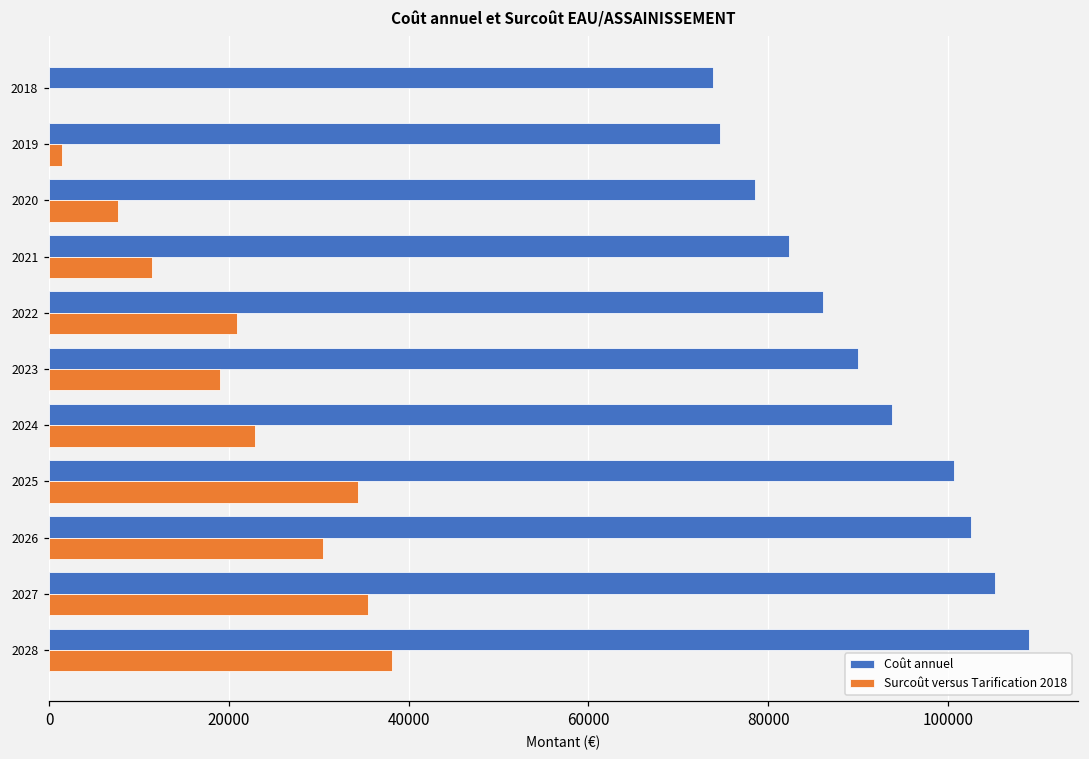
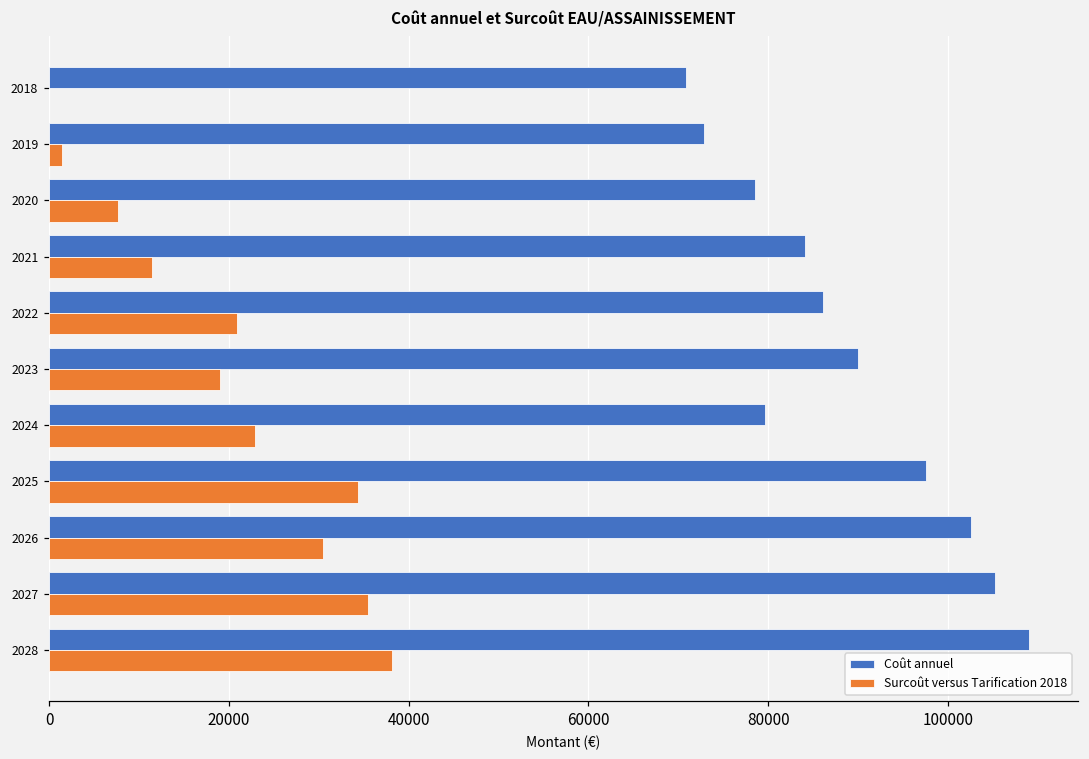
  {
    "Coût annuel": {
-     "2018": 74000,
-     "2019": 75000,
+     "2018": 71000,
+     "2019": 73000,
      "2020": 79000,
-     "2021": 82000,
+     "2021": 84000,
      "2022": 86000,
      "2023": 90000,
-     "2024": 94000,
-     "2025": 101000,
+     "2024": 80000,
+     "2025": 98000,
      "2026": 103000,
      "2027": 105000,
      "2028": 109000
    },
    "Surcoût versus Tarification 2018": {
      "2018": 0,
      "2019": 1000,
      "2020": 8000,
      "2021": 11000,
      "2022": 21000,
      "2023": 19000,
      "2024": 23000,
      "2025": 34000,
      "2026": 31000,
      "2027": 35000,
      "2028": 38000
    }
  }
